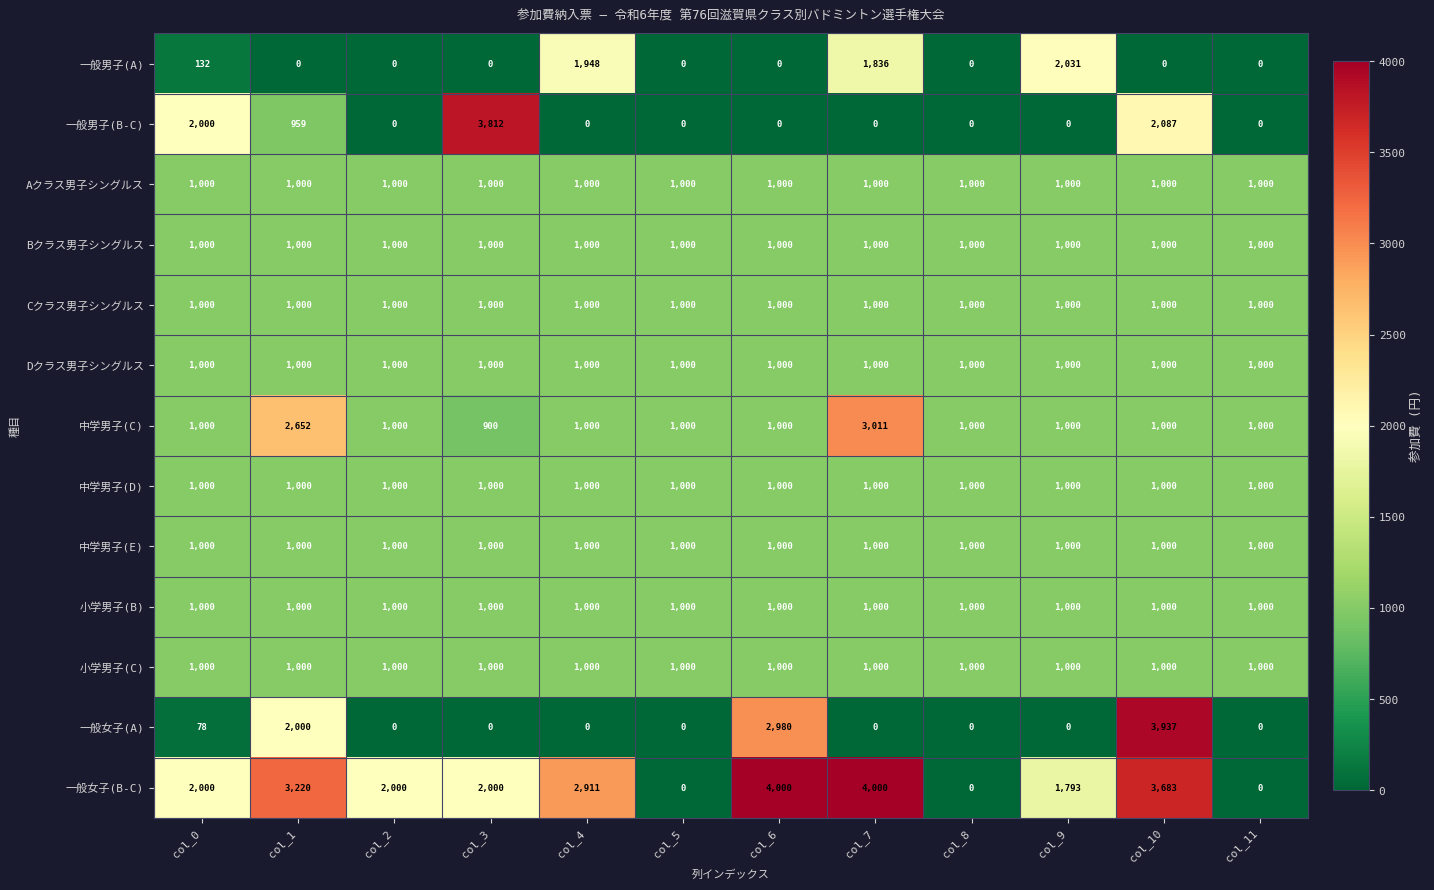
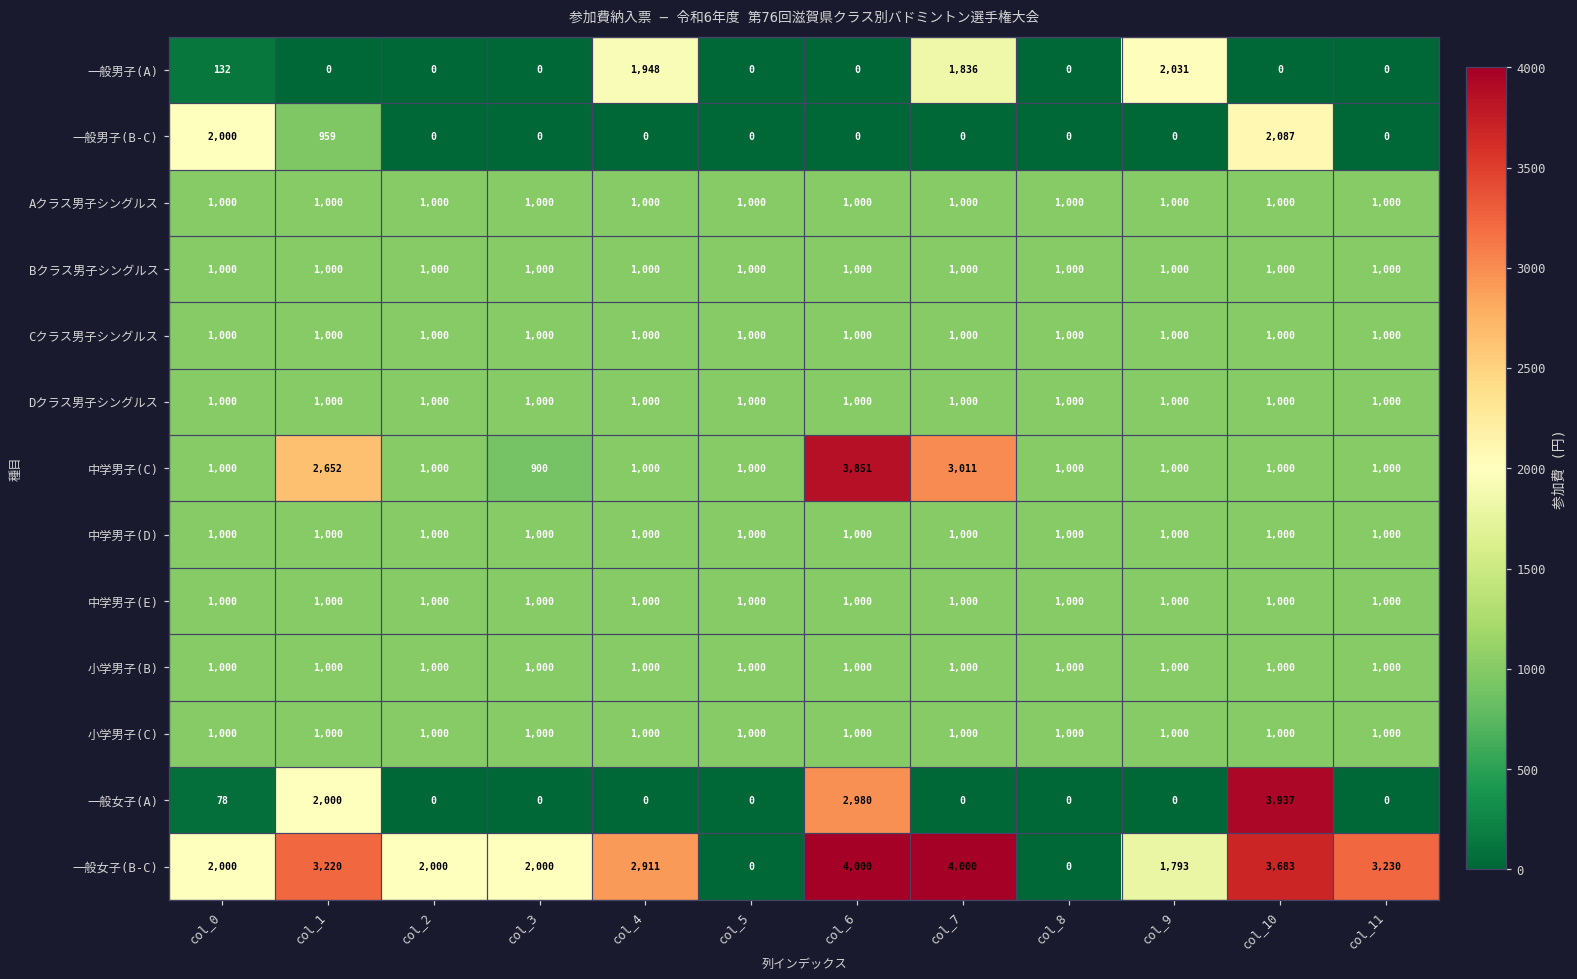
  {
    "一般男子(A)": {
      "col_0": "132",
      "col_1": "0",
      "col_2": "0",
      "col_3": "0",
      "col_4": "1,948",
      "col_5": "0",
      "col_6": "0",
      "col_7": "1,836",
      "col_8": "0",
      "col_9": "2,031",
      "col_10": "0",
      "col_11": "0"
    },
    "一般男子(B-C)": {
      "col_0": "2,000",
      "col_1": "959",
      "col_2": "0",
-     "col_3": "3,812",
+     "col_3": "0",
      "col_4": "0",
      "col_5": "0",
      "col_6": "0",
      "col_7": "0",
      "col_8": "0",
      "col_9": "0",
      "col_10": "2,087",
      "col_11": "0"
    },
    "Aクラス男子シングルス": {
      "col_0": "1,000",
      "col_1": "1,000",
      "col_2": "1,000",
      "col_3": "1,000",
      "col_4": "1,000",
      "col_5": "1,000",
      "col_6": "1,000",
      "col_7": "1,000",
      "col_8": "1,000",
      "col_9": "1,000",
      "col_10": "1,000",
      "col_11": "1,000"
    },
    "Bクラス男子シングルス": {
      "col_0": "1,000",
      "col_1": "1,000",
      "col_2": "1,000",
      "col_3": "1,000",
      "col_4": "1,000",
      "col_5": "1,000",
      "col_6": "1,000",
      "col_7": "1,000",
      "col_8": "1,000",
      "col_9": "1,000",
      "col_10": "1,000",
      "col_11": "1,000"
    },
    "Cクラス男子シングルス": {
      "col_0": "1,000",
      "col_1": "1,000",
      "col_2": "1,000",
      "col_3": "1,000",
      "col_4": "1,000",
      "col_5": "1,000",
      "col_6": "1,000",
      "col_7": "1,000",
      "col_8": "1,000",
      "col_9": "1,000",
      "col_10": "1,000",
      "col_11": "1,000"
    },
    "Dクラス男子シングルス": {
      "col_0": "1,000",
      "col_1": "1,000",
      "col_2": "1,000",
      "col_3": "1,000",
      "col_4": "1,000",
      "col_5": "1,000",
      "col_6": "1,000",
      "col_7": "1,000",
      "col_8": "1,000",
      "col_9": "1,000",
      "col_10": "1,000",
      "col_11": "1,000"
    },
    "中学男子(C)": {
      "col_0": "1,000",
      "col_1": "2,652",
      "col_2": "1,000",
      "col_3": "900",
      "col_4": "1,000",
      "col_5": "1,000",
-     "col_6": "1,000",
+     "col_6": "3,851",
      "col_7": "3,011",
      "col_8": "1,000",
      "col_9": "1,000",
      "col_10": "1,000",
      "col_11": "1,000"
    },
    "中学男子(D)": {
      "col_0": "1,000",
      "col_1": "1,000",
      "col_2": "1,000",
      "col_3": "1,000",
      "col_4": "1,000",
      "col_5": "1,000",
      "col_6": "1,000",
      "col_7": "1,000",
      "col_8": "1,000",
      "col_9": "1,000",
      "col_10": "1,000",
      "col_11": "1,000"
    },
    "中学男子(E)": {
      "col_0": "1,000",
      "col_1": "1,000",
      "col_2": "1,000",
      "col_3": "1,000",
      "col_4": "1,000",
      "col_5": "1,000",
      "col_6": "1,000",
      "col_7": "1,000",
      "col_8": "1,000",
      "col_9": "1,000",
      "col_10": "1,000",
      "col_11": "1,000"
    },
    "小学男子(B)": {
      "col_0": "1,000",
      "col_1": "1,000",
      "col_2": "1,000",
      "col_3": "1,000",
      "col_4": "1,000",
      "col_5": "1,000",
      "col_6": "1,000",
      "col_7": "1,000",
      "col_8": "1,000",
      "col_9": "1,000",
      "col_10": "1,000",
      "col_11": "1,000"
    },
    "小学男子(C)": {
      "col_0": "1,000",
      "col_1": "1,000",
      "col_2": "1,000",
      "col_3": "1,000",
      "col_4": "1,000",
      "col_5": "1,000",
      "col_6": "1,000",
      "col_7": "1,000",
      "col_8": "1,000",
      "col_9": "1,000",
      "col_10": "1,000",
      "col_11": "1,000"
    },
    "一般女子(A)": {
      "col_0": "78",
      "col_1": "2,000",
      "col_2": "0",
      "col_3": "0",
      "col_4": "0",
      "col_5": "0",
      "col_6": "2,980",
      "col_7": "0",
      "col_8": "0",
      "col_9": "0",
      "col_10": "3,937",
      "col_11": "0"
    },
    "一般女子(B-C)": {
      "col_0": "2,000",
      "col_1": "3,220",
      "col_2": "2,000",
      "col_3": "2,000",
      "col_4": "2,911",
      "col_5": "0",
      "col_6": "4,000",
      "col_7": "4,000",
      "col_8": "0",
      "col_9": "1,793",
      "col_10": "3,683",
-     "col_11": "0"
+     "col_11": "3,230"
    }
  }
